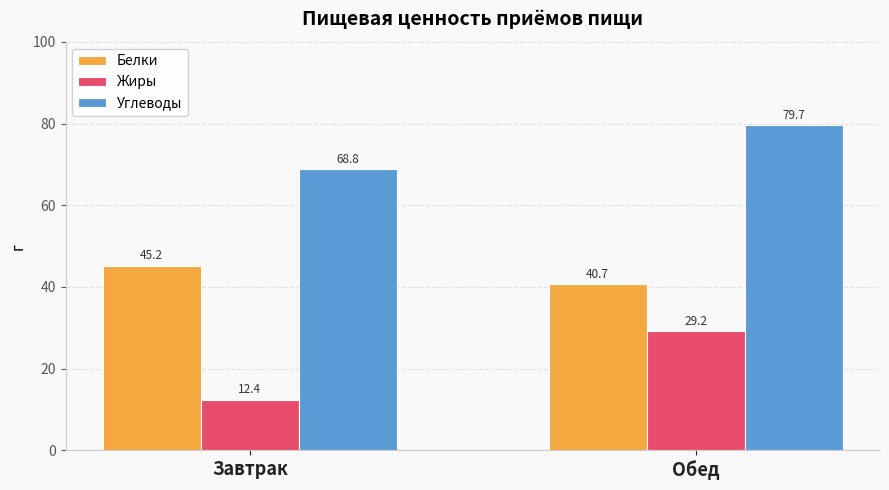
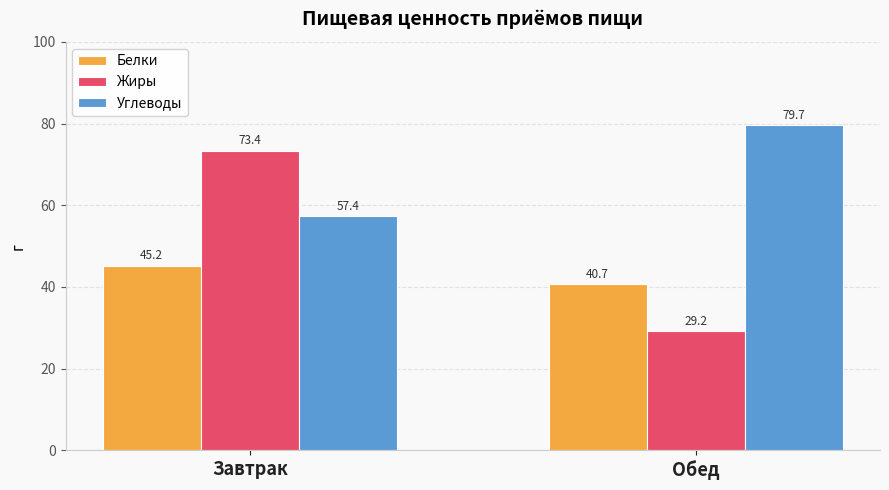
  {
    "Белки": {
      "Завтрак": 45.2,
      "Обед": 40.7
    },
    "Жиры": {
-     "Завтрак": 12.4,
+     "Завтрак": 73.4,
      "Обед": 29.2
    },
    "Углеводы": {
-     "Завтрак": 68.8,
+     "Завтрак": 57.4,
      "Обед": 79.7
    }
  }
